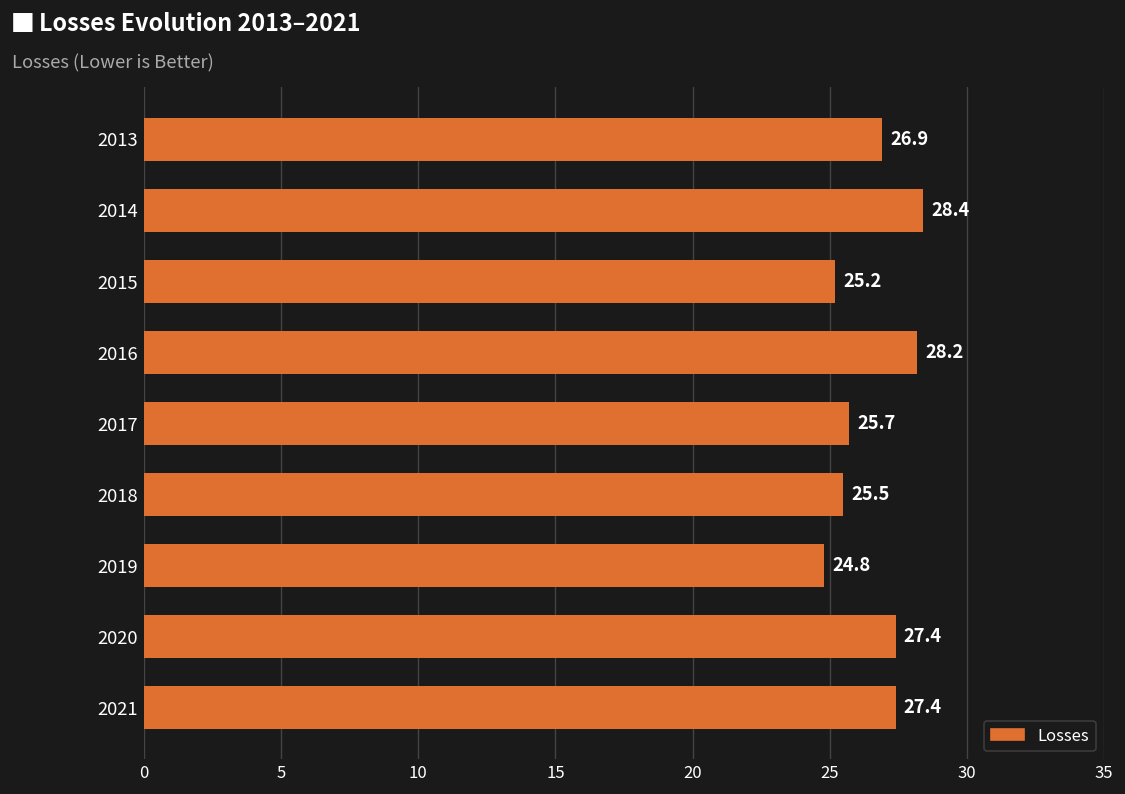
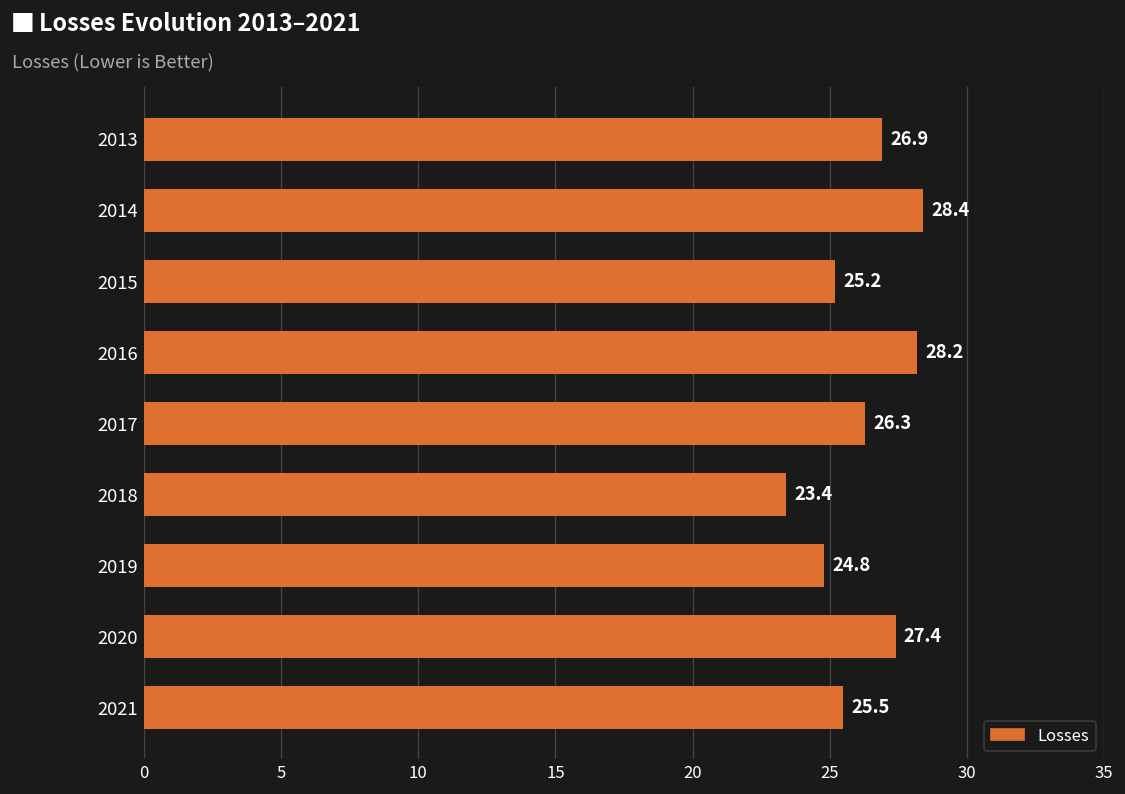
  {
    "2013": 26.9,
    "2014": 28.4,
    "2015": 25.2,
    "2016": 28.2,
-   "2017": 25.7,
-   "2018": 25.5,
+   "2017": 26.3,
+   "2018": 23.4,
    "2019": 24.8,
    "2020": 27.4,
-   "2021": 27.4
+   "2021": 25.5
  }
